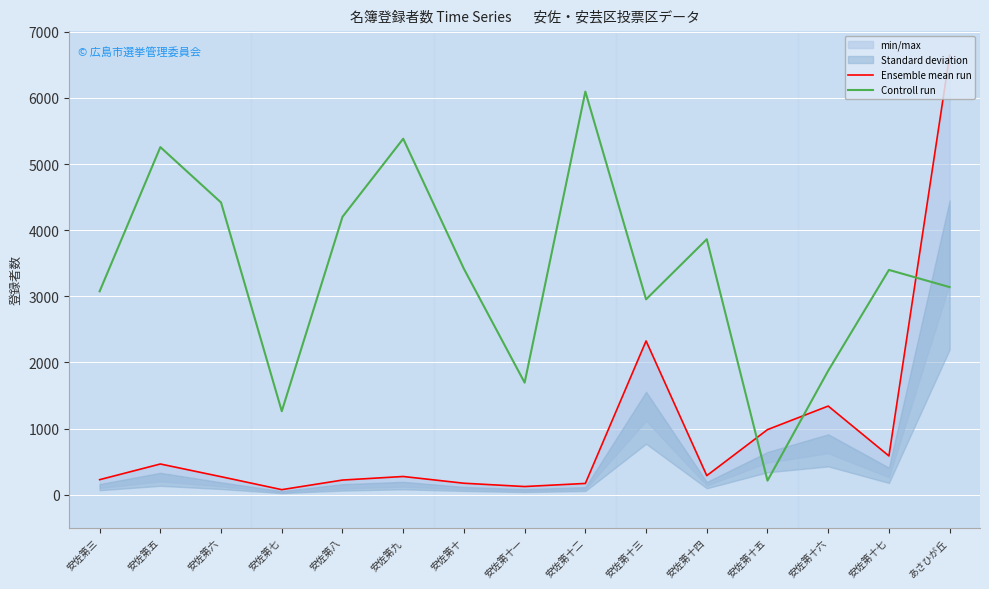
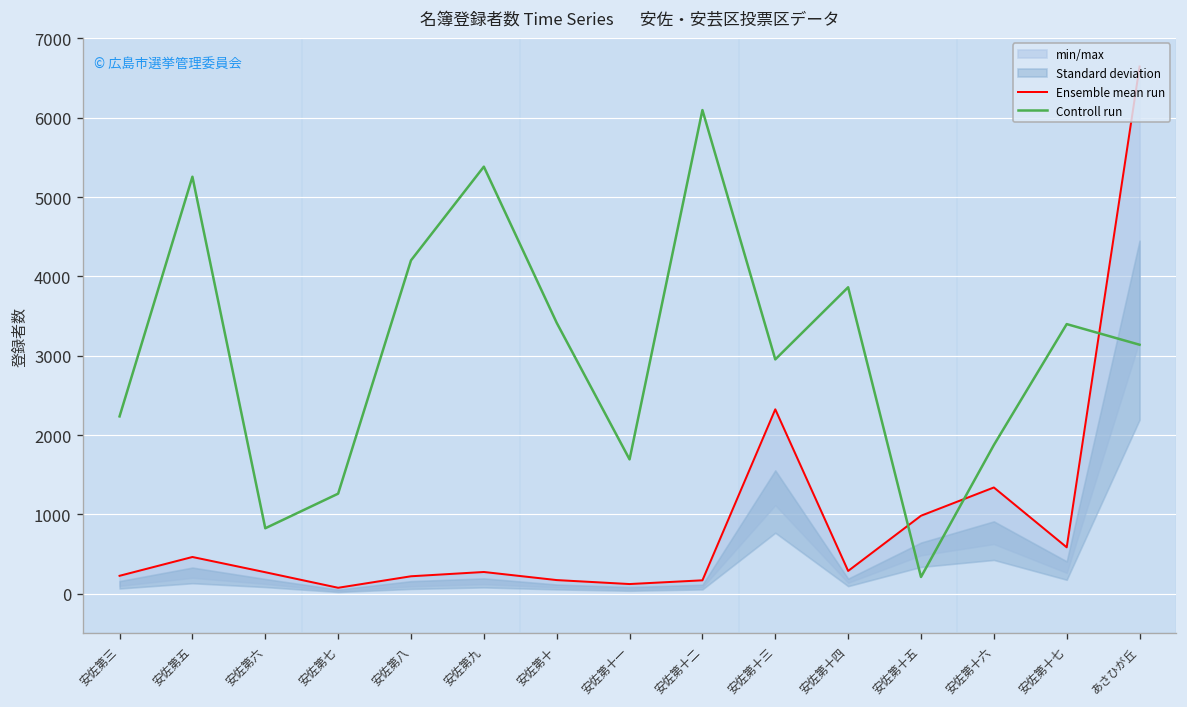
  {
    "Controll run": {
-     "安佐第三": 3100,
+     "安佐第三": 2200,
      "安佐第五": 5300,
-     "安佐第六": 4400,
+     "安佐第六": 800,
      "安佐第七": 1300,
      "安佐第八": 4200,
      "安佐第九": 5400,
      "安佐第十": 3400,
      "安佐第十一": 1700,
      "安佐第十二": 6100,
      "安佐第十三": 3000,
      "安佐第十四": 3900,
      "安佐第十五": 200,
      "安佐第十六": 1900,
      "安佐第十七": 3400,
      "あさひが丘": 3100
    }
  }
